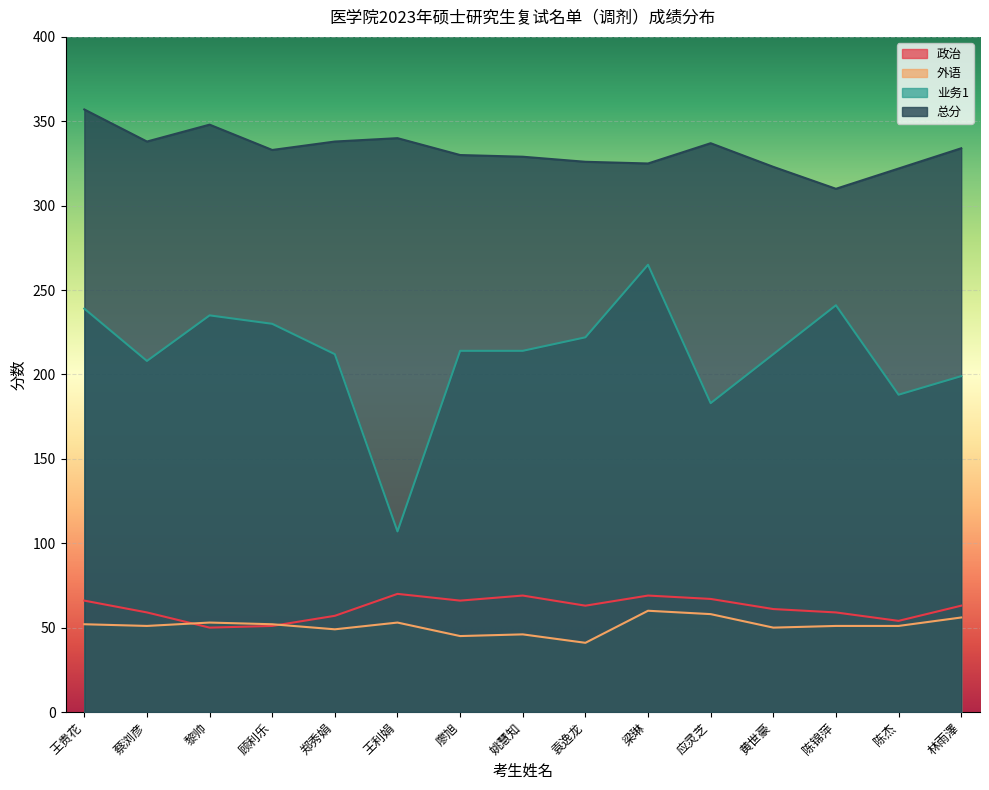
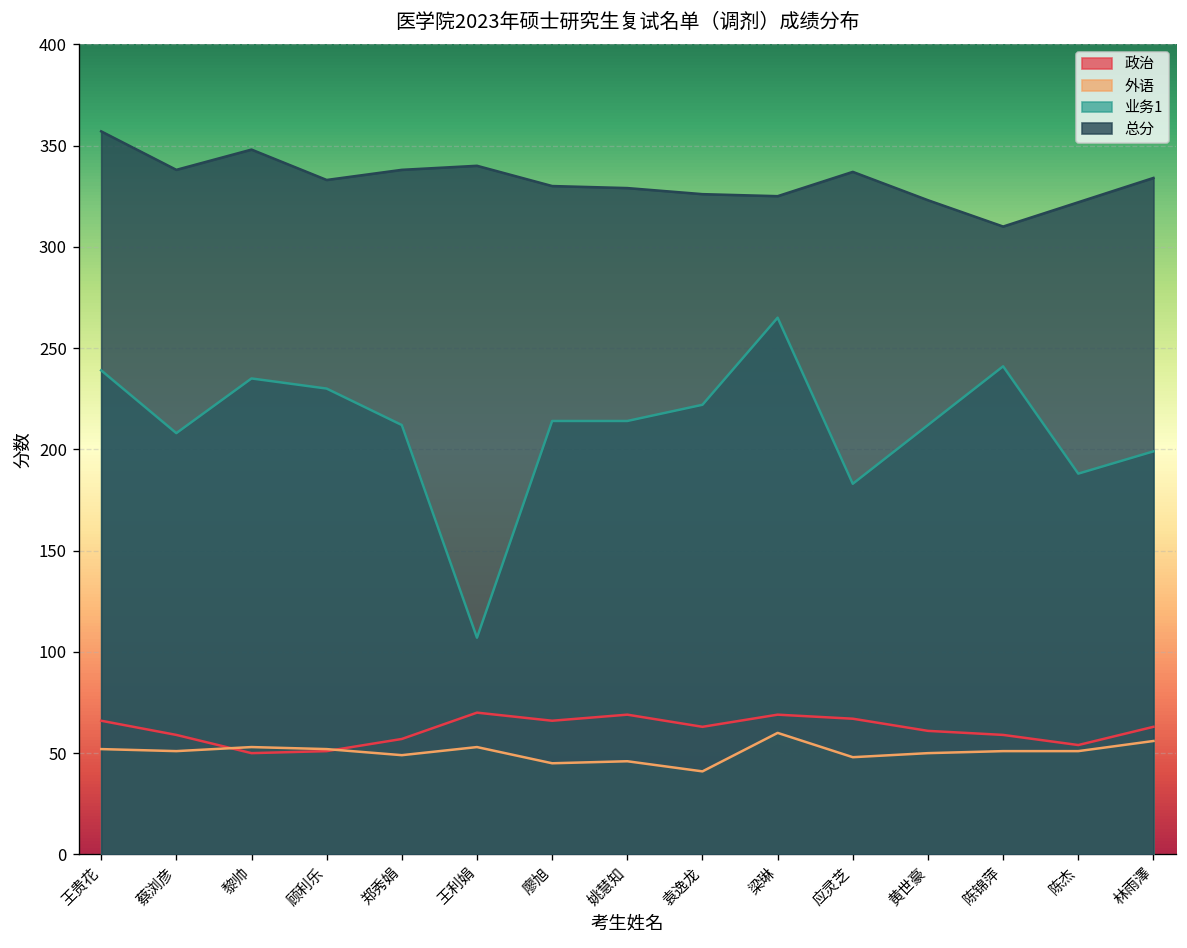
  {
    "政治": {
      "王贵花": 66,
      "蔡浏彦": 59,
      "黎帅": 50,
      "郑秀娟": 57,
      "王利娟": 70,
      "廖旭": 66,
      "姚慧知": 69,
      "袁逸龙": 63,
      "梁琳": 69,
      "应灵芝": 67,
      "黄世豪": 61,
      "陈锦萍": 59,
      "陈杰": 54,
      "林雨澤": 63
    },
    "外语": {
      "王贵花": 52,
      "蔡浏彦": 51,
      "黎帅": 53,
      "郑秀娟": 49,
      "王利娟": 53,
      "廖旭": 45,
      "姚慧知": 46,
      "袁逸龙": 41,
      "梁琳": 60,
-     "应灵芝": 58,
+     "应灵芝": 48,
      "黄世豪": 50,
      "陈锦萍": 51,
      "陈杰": 51,
      "林雨澤": 56
    },
    "业务1": {
      "王贵花": 239,
      "蔡浏彦": 208,
      "黎帅": 235,
      "顾利乐": 230,
      "郑秀娟": 212,
      "王利娟": 107,
      "廖旭": 214,
      "姚慧知": 214,
      "袁逸龙": 222,
      "梁琳": 265,
      "应灵芝": 183,
      "黄世豪": 212,
      "陈锦萍": 241,
      "陈杰": 188,
      "林雨澤": 199
    },
    "总分": {
      "王贵花": 357,
      "蔡浏彦": 338,
      "黎帅": 348,
      "顾利乐": 333,
      "郑秀娟": 338,
      "王利娟": 340,
      "廖旭": 330,
      "姚慧知": 329,
      "袁逸龙": 326,
      "梁琳": 325,
      "应灵芝": 337,
      "黄世豪": 323,
      "陈锦萍": 310,
      "陈杰": 322,
      "林雨澤": 334
    }
  }
